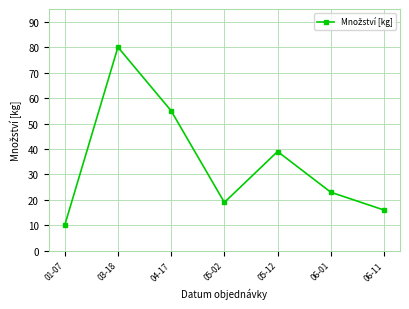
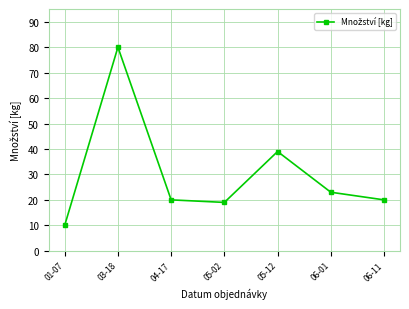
  {
    "01-07": 10,
    "03-18": 80,
-   "04-17": 55,
+   "04-17": 20,
    "05-02": 19,
    "05-12": 39,
    "06-01": 23,
-   "06-11": 16
+   "06-11": 20
  }
